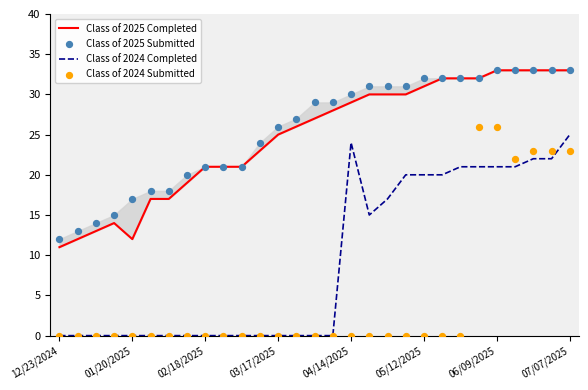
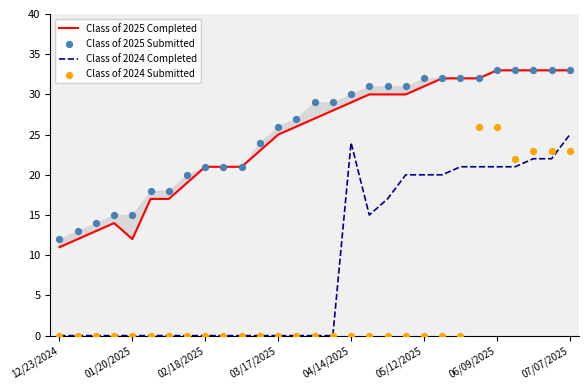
  {
    "Class of 2025 Completed": {
      "12/23/2024": 11,
      "01/20/2025": 12,
      "03/17/2025": 25,
      "04/14/2025": 29,
      "05/12/2025": 31
    },
    "Class of 2025 Submitted": {
-     "01/20/2025": 17
+     "01/20/2025": 15
    },
    "Class of 2024 Completed": {
      "04/14/2025": 24,
      "05/12/2025": 20,
      "06/09/2025": 21,
      "07/07/2025": 25
    }
  }
